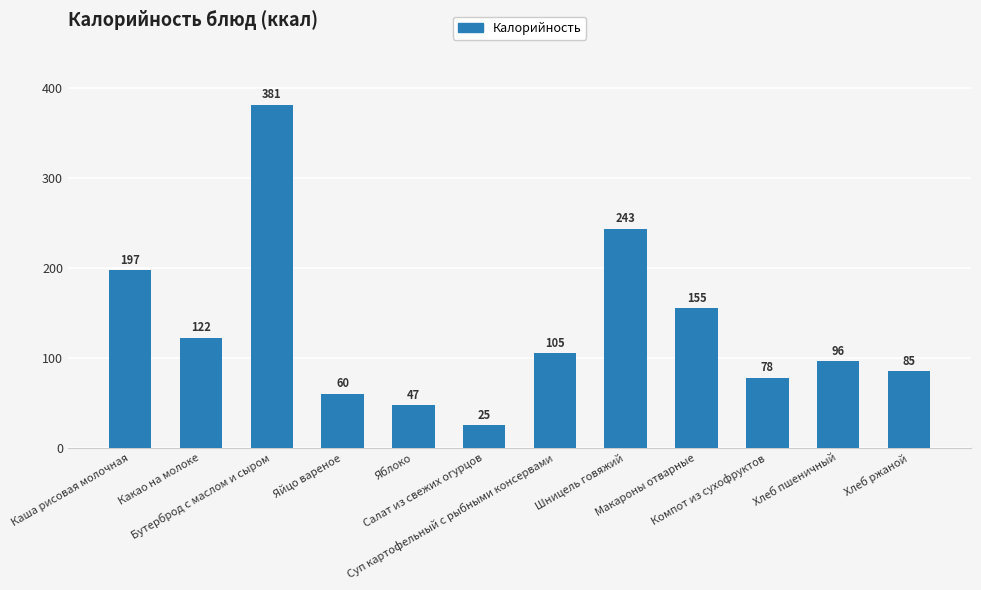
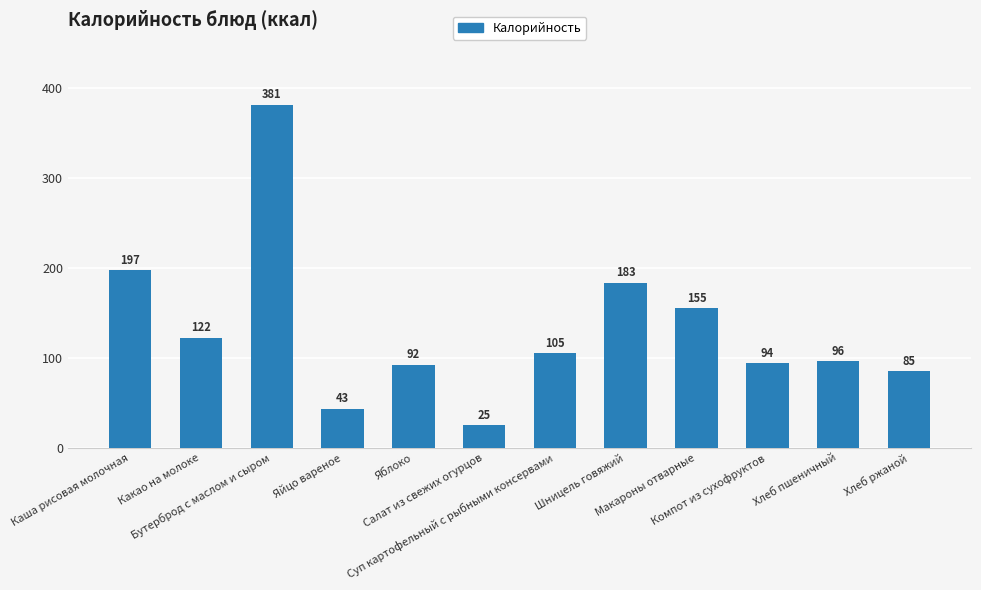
  {
    "Каша рисовая молочная": 197,
    "Какао на молоке": 122,
    "Бутерброд с маслом и сыром": 381,
-   "Яйцо вареное": 60,
-   "Яблоко": 47,
+   "Яйцо вареное": 43,
+   "Яблоко": 92,
    "Салат из свежих огурцов": 25,
    "Суп картофельный с рыбными консервами": 105,
-   "Шницель говяжий": 243,
+   "Шницель говяжий": 183,
    "Макароны отварные": 155,
-   "Компот из сухофруктов": 78,
+   "Компот из сухофруктов": 94,
    "Хлеб пшеничный": 96,
    "Хлеб ржаной": 85
  }
